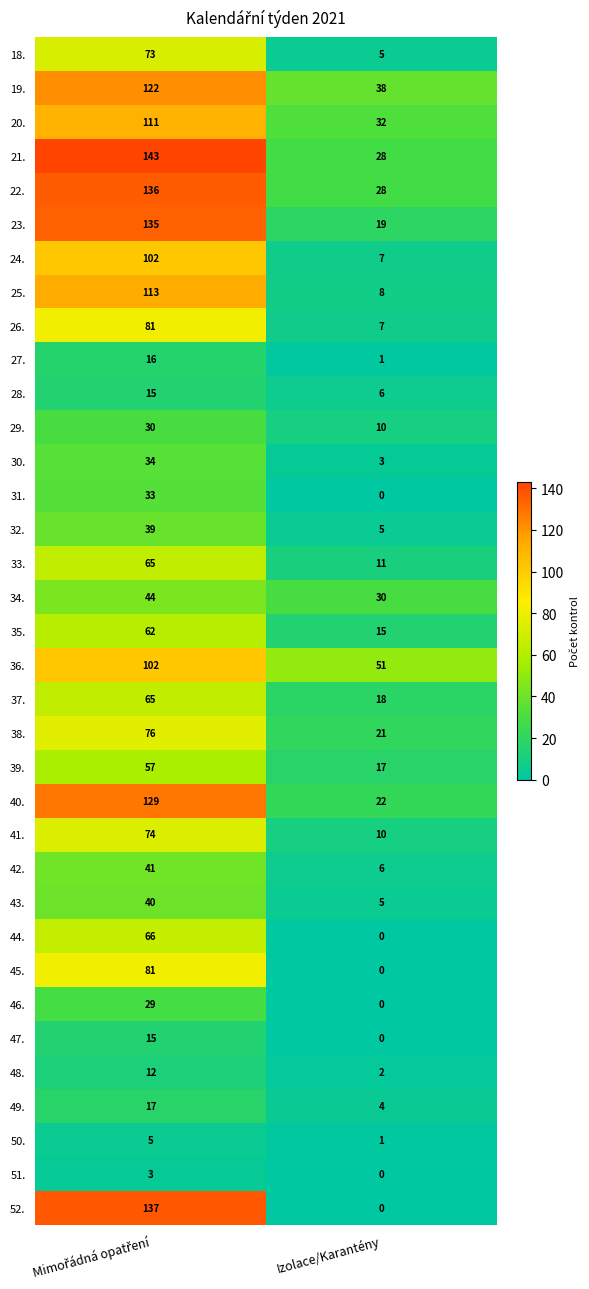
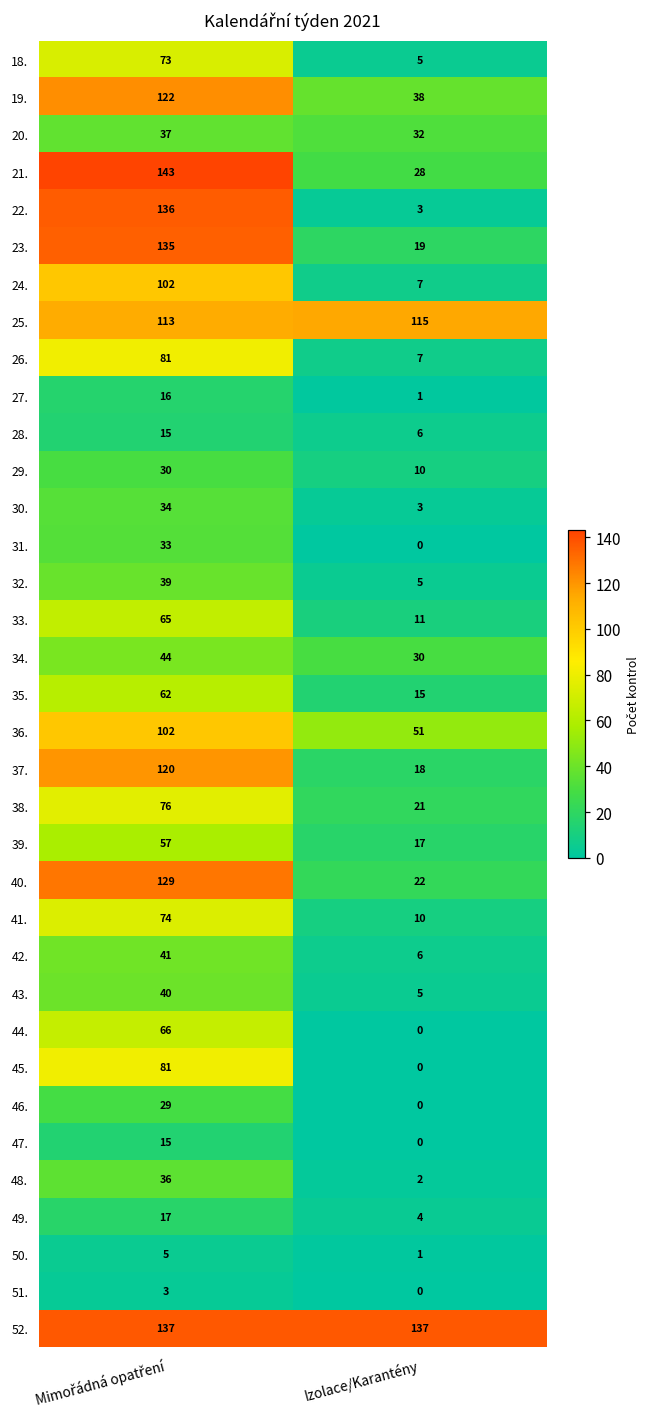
  {
    "18.": {
      "Mimořádná opatření": 73,
      "Izolace/Karantény": 5
    },
    "19.": {
      "Mimořádná opatření": 122,
      "Izolace/Karantény": 38
    },
    "20.": {
-     "Mimořádná opatření": 111,
+     "Mimořádná opatření": 37,
      "Izolace/Karantény": 32
    },
    "21.": {
      "Mimořádná opatření": 143,
      "Izolace/Karantény": 28
    },
    "22.": {
      "Mimořádná opatření": 136,
-     "Izolace/Karantény": 28
+     "Izolace/Karantény": 3
    },
    "23.": {
      "Mimořádná opatření": 135,
      "Izolace/Karantény": 19
    },
    "24.": {
      "Mimořádná opatření": 102,
      "Izolace/Karantény": 7
    },
    "25.": {
      "Mimořádná opatření": 113,
-     "Izolace/Karantény": 8
+     "Izolace/Karantény": 115
    },
    "26.": {
      "Mimořádná opatření": 81,
      "Izolace/Karantény": 7
    },
    "27.": {
      "Mimořádná opatření": 16,
      "Izolace/Karantény": 1
    },
    "28.": {
      "Mimořádná opatření": 15,
      "Izolace/Karantény": 6
    },
    "29.": {
      "Mimořádná opatření": 30,
      "Izolace/Karantény": 10
    },
    "30.": {
      "Mimořádná opatření": 34,
      "Izolace/Karantény": 3
    },
    "31.": {
      "Mimořádná opatření": 33,
      "Izolace/Karantény": 0
    },
    "32.": {
      "Mimořádná opatření": 39,
      "Izolace/Karantény": 5
    },
    "33.": {
      "Mimořádná opatření": 65,
      "Izolace/Karantény": 11
    },
    "34.": {
      "Mimořádná opatření": 44,
      "Izolace/Karantény": 30
    },
    "35.": {
      "Mimořádná opatření": 62,
      "Izolace/Karantény": 15
    },
    "36.": {
      "Mimořádná opatření": 102,
      "Izolace/Karantény": 51
    },
    "37.": {
-     "Mimořádná opatření": 65,
+     "Mimořádná opatření": 120,
      "Izolace/Karantény": 18
    },
    "38.": {
      "Mimořádná opatření": 76,
      "Izolace/Karantény": 21
    },
    "39.": {
      "Mimořádná opatření": 57,
      "Izolace/Karantény": 17
    },
    "40.": {
      "Mimořádná opatření": 129,
      "Izolace/Karantény": 22
    },
    "41.": {
      "Mimořádná opatření": 74,
      "Izolace/Karantény": 10
    },
    "42.": {
      "Mimořádná opatření": 41,
      "Izolace/Karantény": 6
    },
    "43.": {
      "Mimořádná opatření": 40,
      "Izolace/Karantény": 5
    },
    "44.": {
      "Mimořádná opatření": 66,
      "Izolace/Karantény": 0
    },
    "45.": {
      "Mimořádná opatření": 81,
      "Izolace/Karantény": 0
    },
    "46.": {
      "Mimořádná opatření": 29,
      "Izolace/Karantény": 0
    },
    "47.": {
      "Mimořádná opatření": 15,
      "Izolace/Karantény": 0
    },
    "48.": {
-     "Mimořádná opatření": 12,
+     "Mimořádná opatření": 36,
      "Izolace/Karantény": 2
    },
    "49.": {
      "Mimořádná opatření": 17,
      "Izolace/Karantény": 4
    },
    "50.": {
      "Mimořádná opatření": 5,
      "Izolace/Karantény": 1
    },
    "51.": {
      "Mimořádná opatření": 3,
      "Izolace/Karantény": 0
    },
    "52.": {
      "Mimořádná opatření": 137,
-     "Izolace/Karantény": 0
+     "Izolace/Karantény": 137
    }
  }
